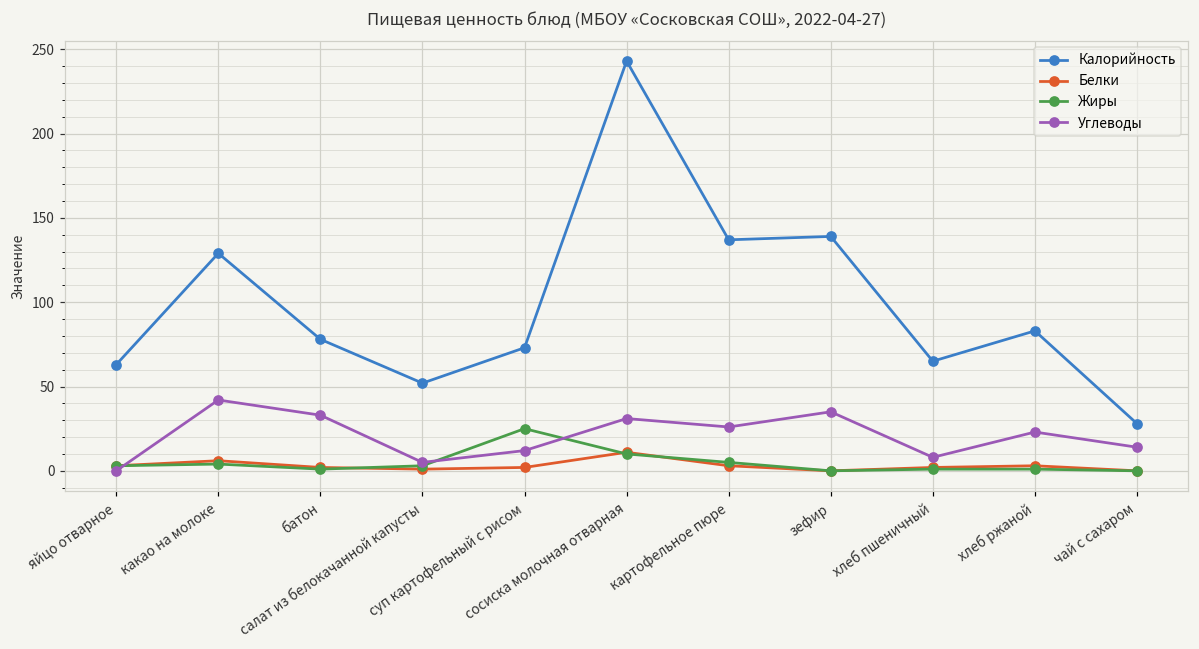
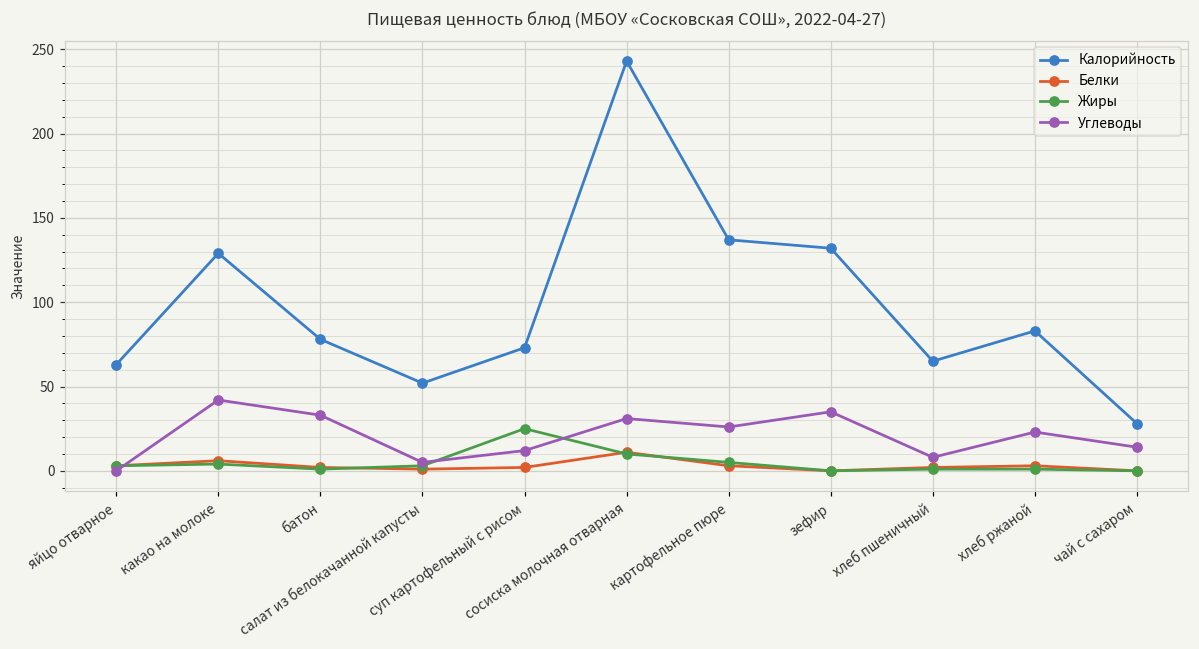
  {
    "Калорийность": {
      "яйцо отварное": 63,
      "какао на молоке": 129,
      "батон": 78,
      "салат из белокачанной капусты": 52,
      "суп картофельный с рисом": 73,
      "сосиска молочная отварная": 243,
      "картофельное пюре": 137,
-     "зефир": 139,
+     "зефир": 132,
      "хлеб пшеничный": 65,
      "хлеб ржаной": 83,
      "чай с сахаром": 28
    },
    "Белки": {
      "какао на молоке": 6,
      "салат из белокачанной капусты": 1,
      "суп картофельный с рисом": 2,
      "картофельное пюре": 3,
      "хлеб ржаной": 3
    },
    "Жиры": {
      "какао на молоке": 4,
      "салат из белокачанной капусты": 3,
      "суп картофельный с рисом": 25,
      "картофельное пюре": 5,
      "хлеб ржаной": 1
    },
    "Углеводы": {
      "яйцо отварное": 0,
      "какао на молоке": 42,
      "батон": 33,
      "салат из белокачанной капусты": 5,
      "суп картофельный с рисом": 12,
      "сосиска молочная отварная": 31,
      "картофельное пюре": 26,
      "зефир": 35,
      "хлеб пшеничный": 8,
      "хлеб ржаной": 23,
      "чай с сахаром": 14
    }
  }
